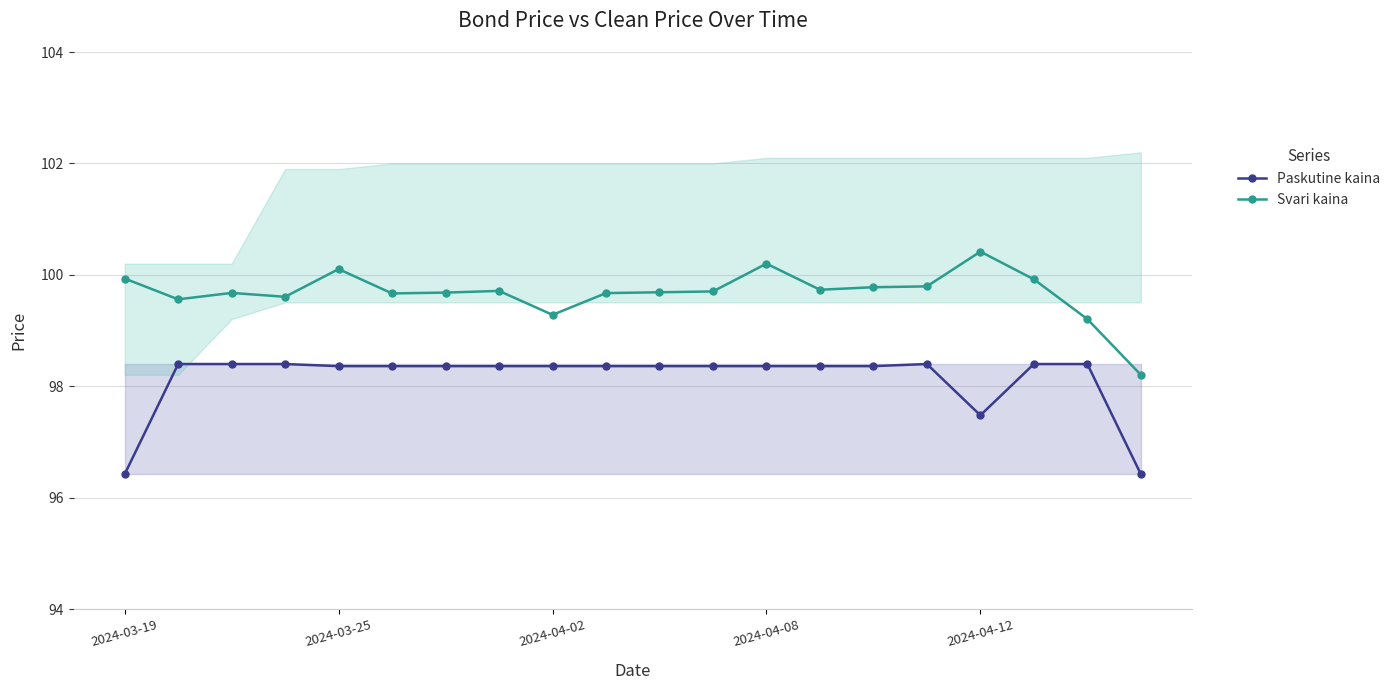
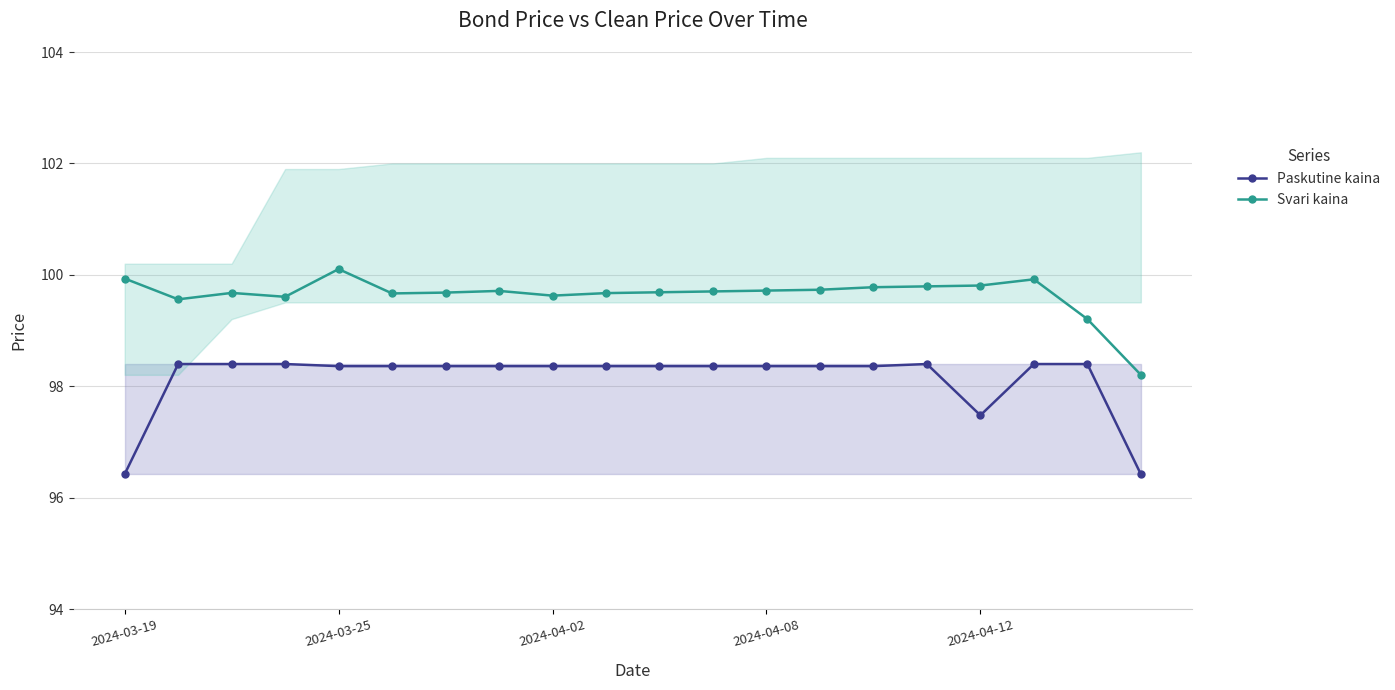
  {
    "Paskutine kaina": {
      "2024-03-19": 96.4,
      "2024-04-12": 97.5
    },
    "Svari kaina": {
      "2024-03-19": 99.9,
      "2024-03-25": 100.1,
-     "2024-04-02": 99.3,
-     "2024-04-08": 100.2,
-     "2024-04-12": 100.4
+     "2024-04-02": 99.6,
+     "2024-04-08": 99.7,
+     "2024-04-12": 99.8
    }
  }
